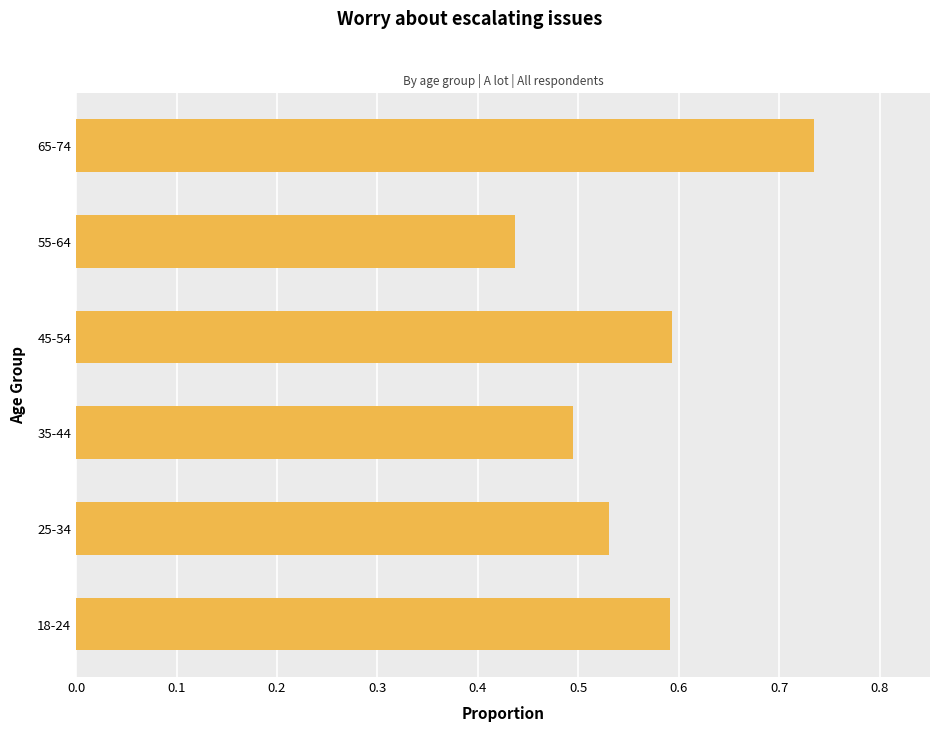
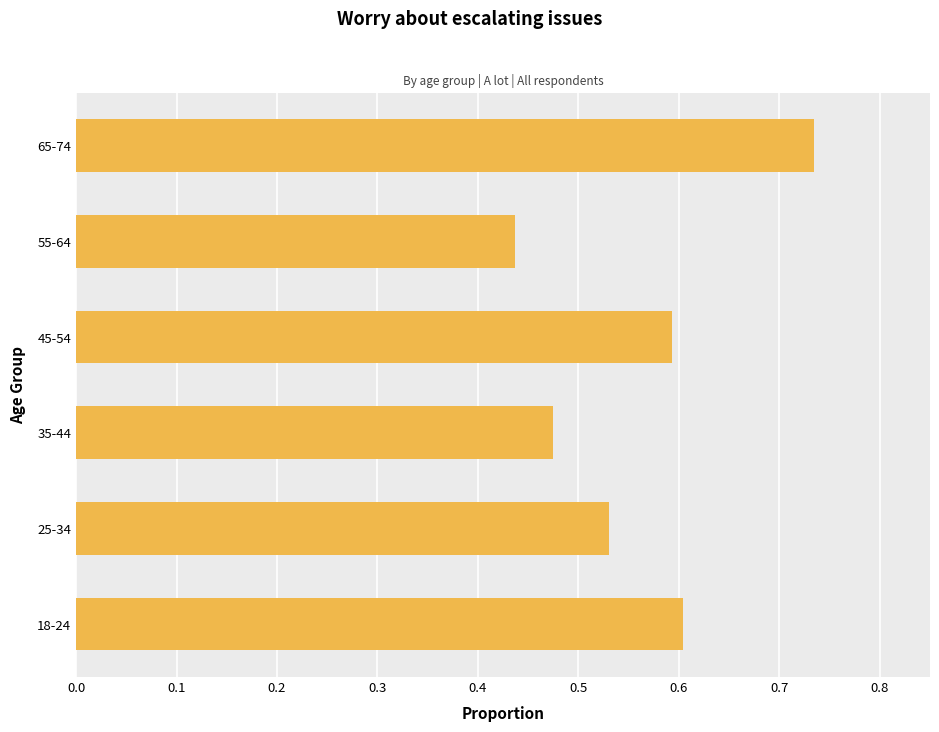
  {
    "65-74": 0.735,
    "55-64": 0.437,
    "45-54": 0.593,
-   "35-44": 0.495,
+   "35-44": 0.475,
    "25-34": 0.531,
-   "18-24": 0.591
+   "18-24": 0.605
  }
